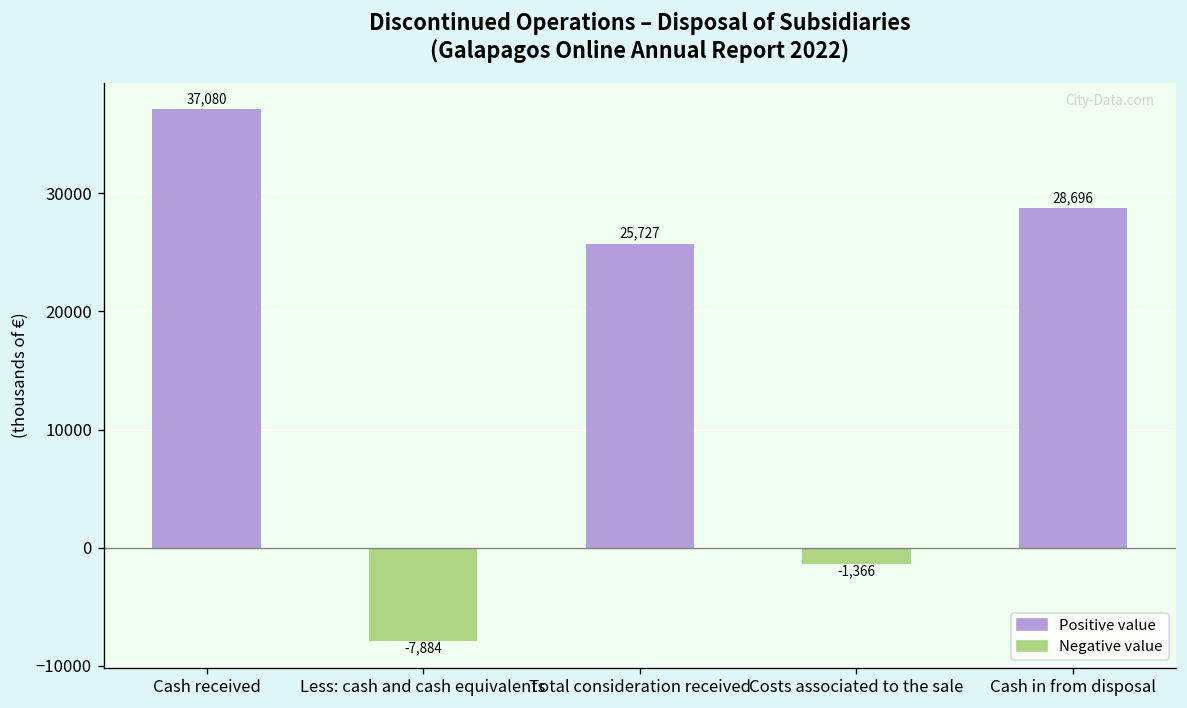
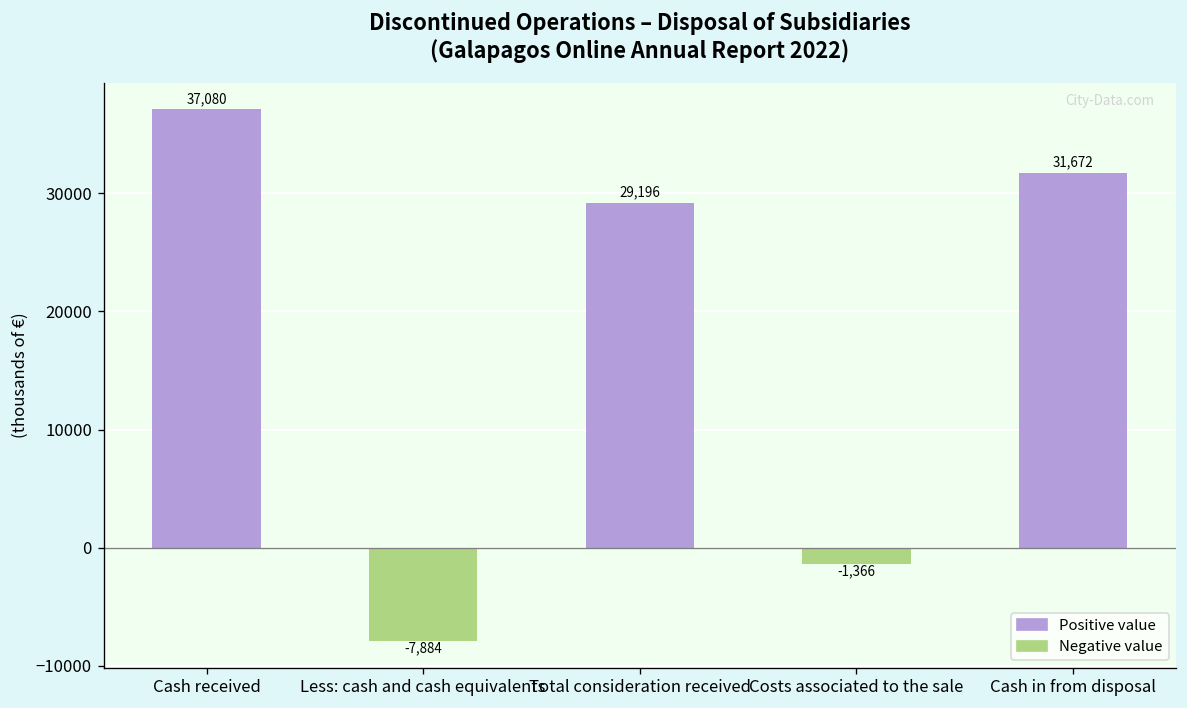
  {
    "Cash received": "37,080",
    "Less: cash and cash equivalents": "-7,884",
-   "Total consideration received": "25,727",
+   "Total consideration received": "29,196",
    "Costs associated to the sale": "-1,366",
-   "Cash in from disposal": "28,696"
+   "Cash in from disposal": "31,672"
  }
